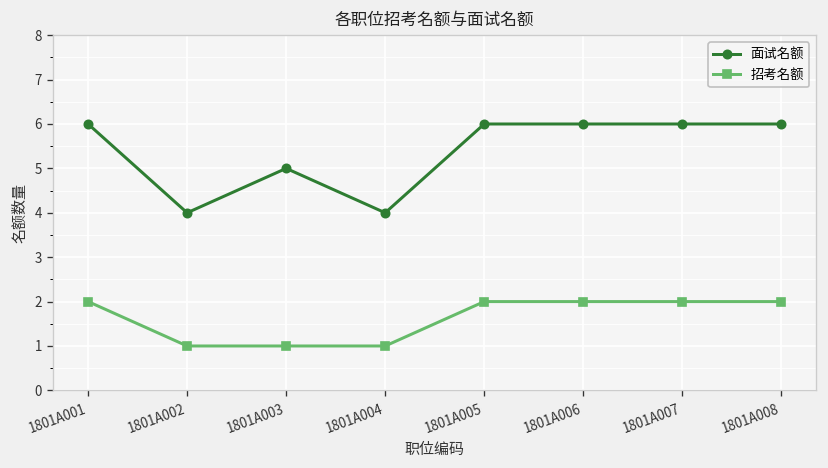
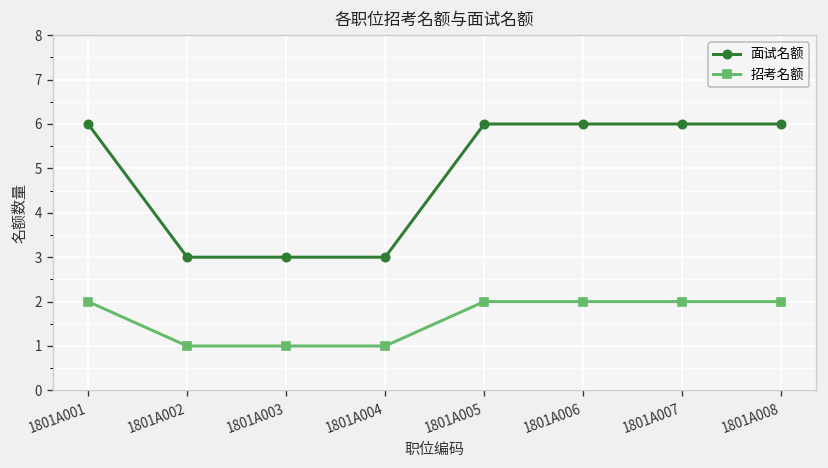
  {
    "面试名额": {
      "1801A001": 6,
-     "1801A002": 4,
-     "1801A003": 5,
-     "1801A004": 4,
+     "1801A002": 3,
+     "1801A003": 3,
+     "1801A004": 3,
      "1801A005": 6,
      "1801A006": 6,
      "1801A007": 6,
      "1801A008": 6
    },
    "招考名额": {
      "1801A001": 2,
      "1801A002": 1,
      "1801A003": 1,
      "1801A004": 1,
      "1801A005": 2,
      "1801A006": 2,
      "1801A007": 2,
      "1801A008": 2
    }
  }
